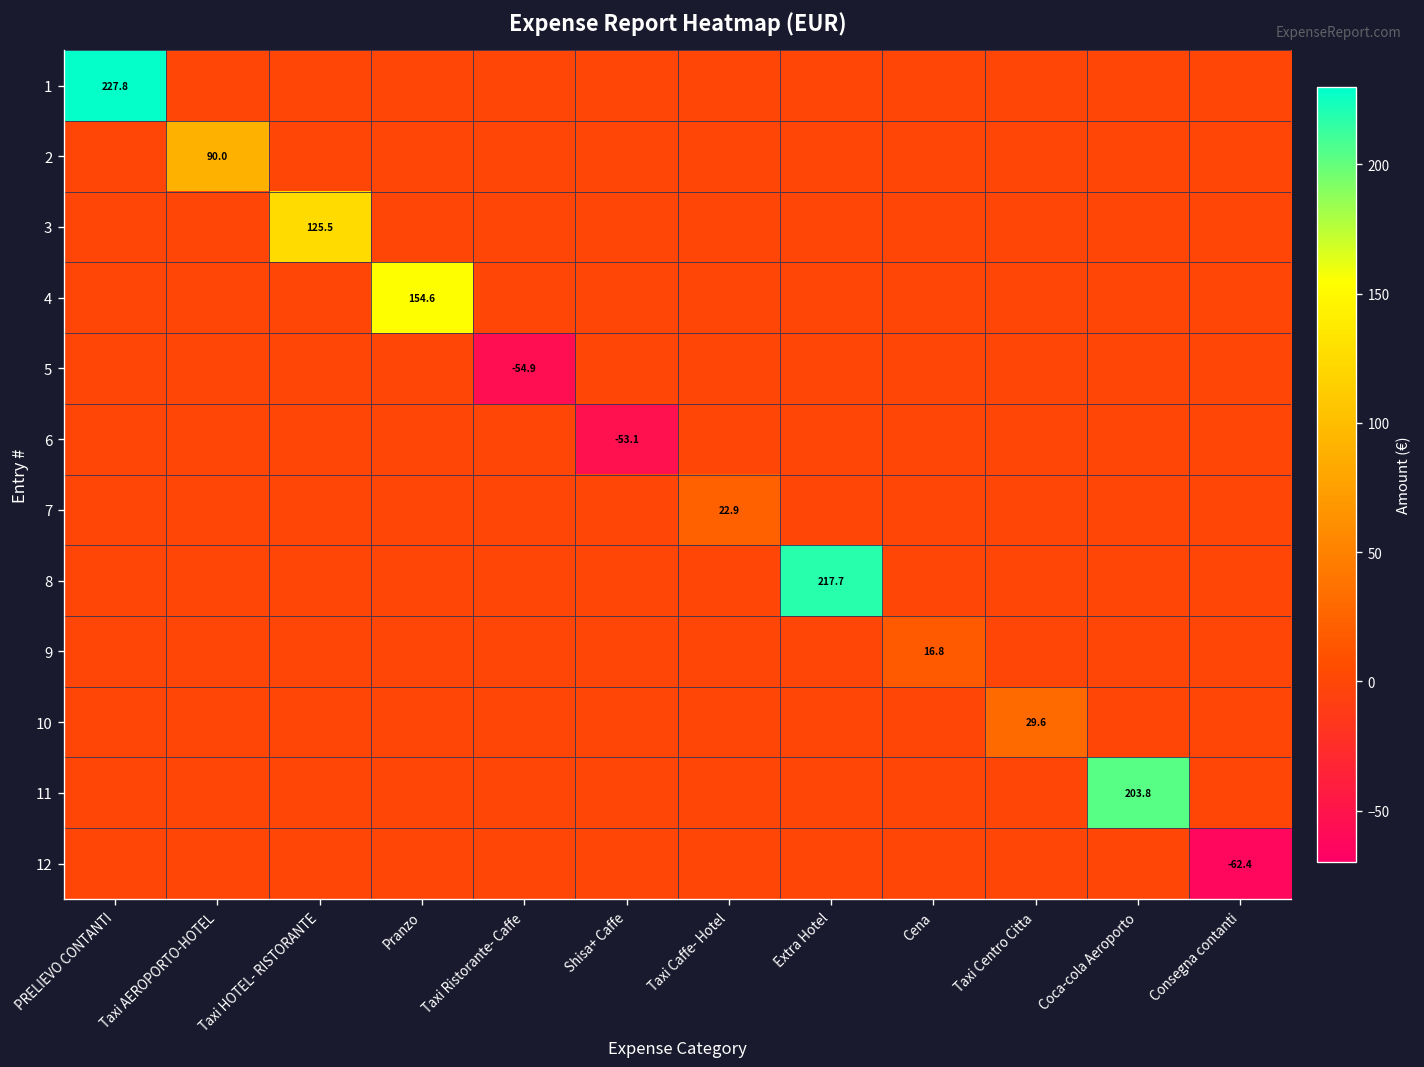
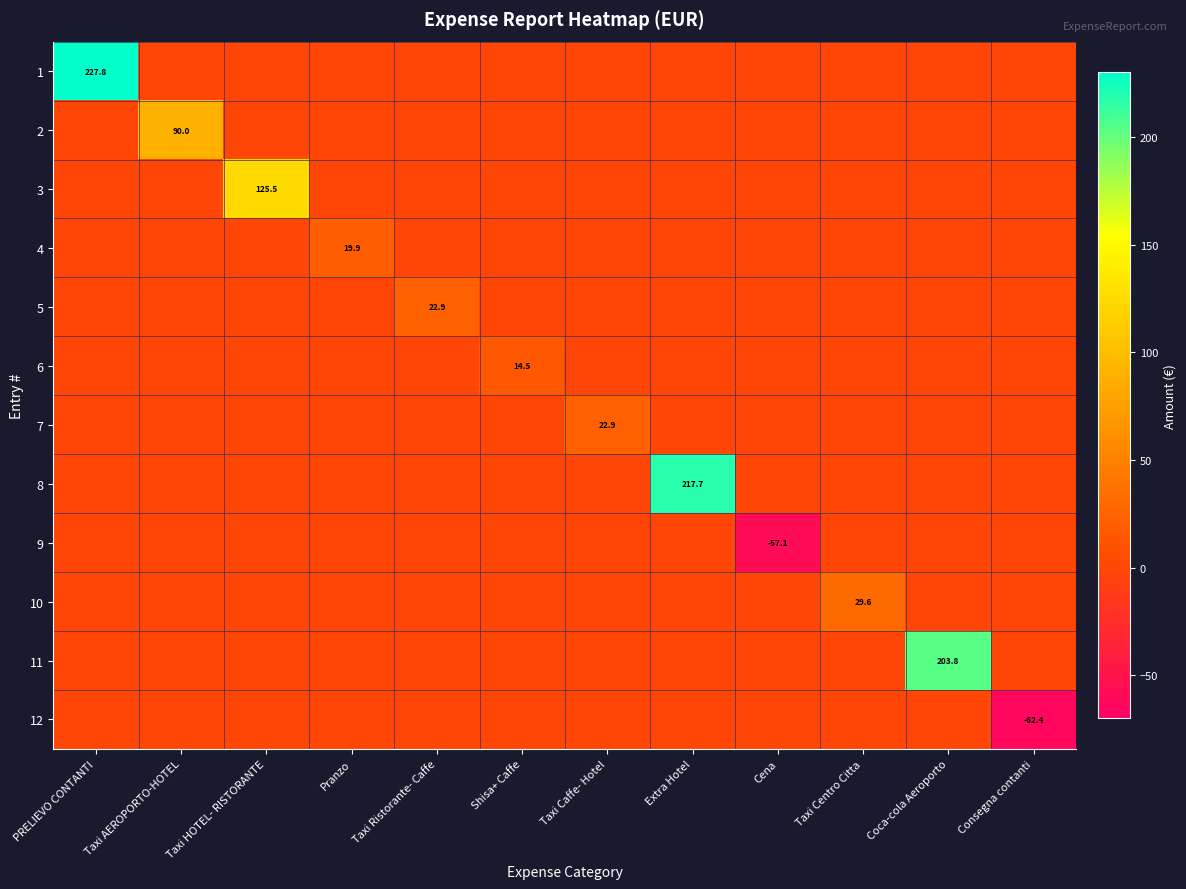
  {
    "1": {
      "PRELIEVO CONTANTI": 227.8
    },
    "2": {
      "Taxi AEROPORTO-HOTEL": 90.0
    },
    "3": {
      "Taxi HOTEL- RISTORANTE": 125.5
    },
    "4": {
-     "Pranzo": 154.6
+     "Pranzo": 19.9
    },
    "5": {
-     "Taxi Ristorante- Caffe": -54.9
+     "Taxi Ristorante- Caffe": 22.9
    },
    "6": {
-     "Shisa+ Caffe": -53.1
+     "Shisa+ Caffe": 14.5
    },
    "7": {
      "Taxi Caffe- Hotel": 22.9
    },
    "8": {
      "Extra Hotel": 217.7
    },
    "9": {
-     "Cena": 16.8
+     "Cena": -57.1
    },
    "10": {
      "Taxi Centro Citta": 29.6
    },
    "11": {
      "Coca-cola Aeroporto": 203.8
    },
    "12": {
      "Consegna contanti": -62.4
    }
  }
